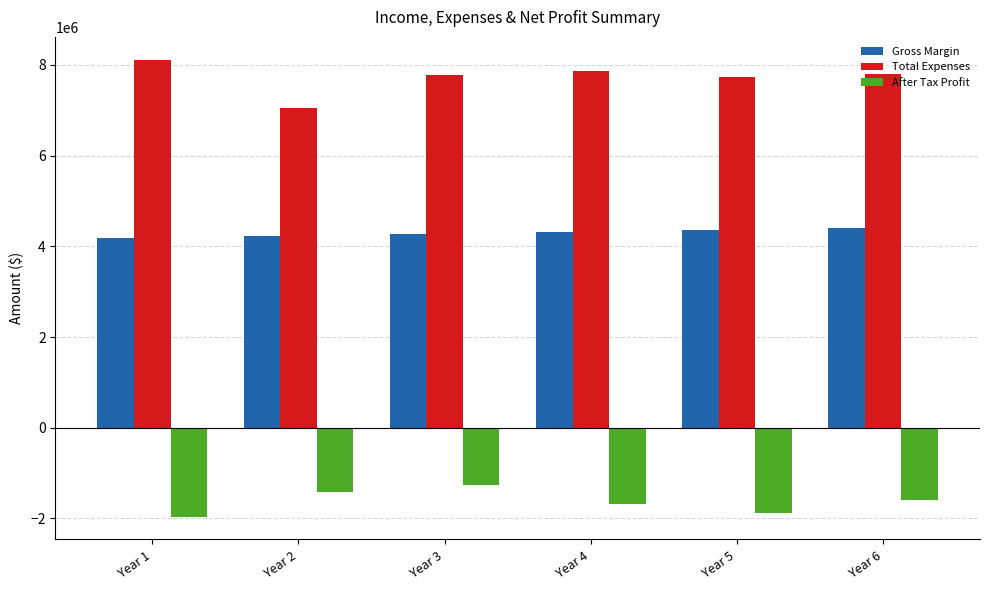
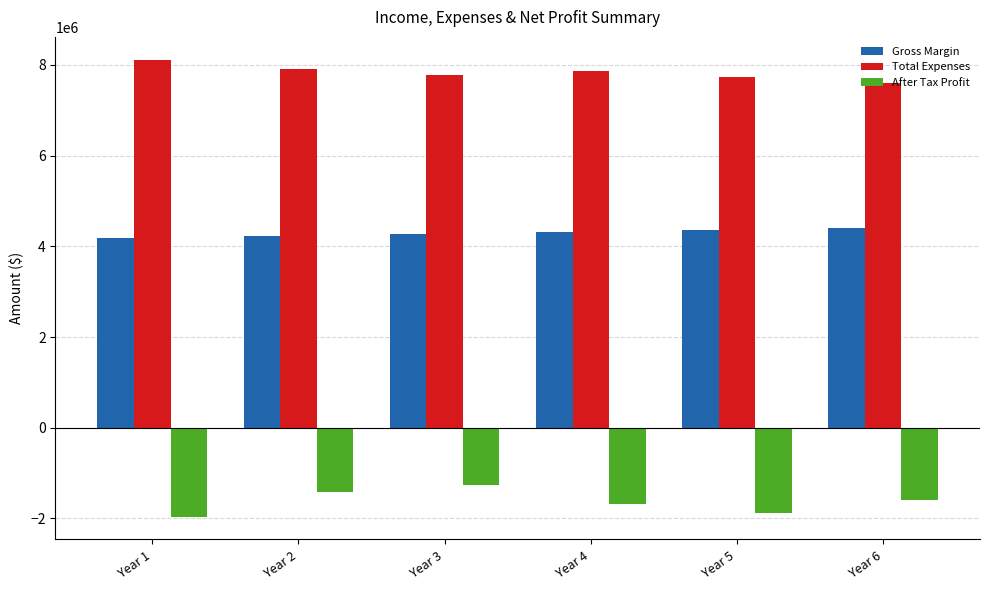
  {
    "Gross Margin": {
      "Year 1": 4200000,
      "Year 2": 4200000,
      "Year 3": 4300000,
      "Year 4": 4300000,
      "Year 5": 4400000,
      "Year 6": 4400000
    },
    "Total Expenses": {
      "Year 1": 8100000,
-     "Year 2": 7100000,
+     "Year 2": 7900000,
      "Year 3": 7800000,
      "Year 4": 7900000,
      "Year 5": 7700000,
-     "Year 6": 7800000
+     "Year 6": 7600000
    },
    "After Tax Profit": {
      "Year 1": -2000000,
      "Year 2": -1400000,
      "Year 3": -1300000,
      "Year 4": -1700000,
      "Year 5": -1900000,
      "Year 6": -1600000
    }
  }
